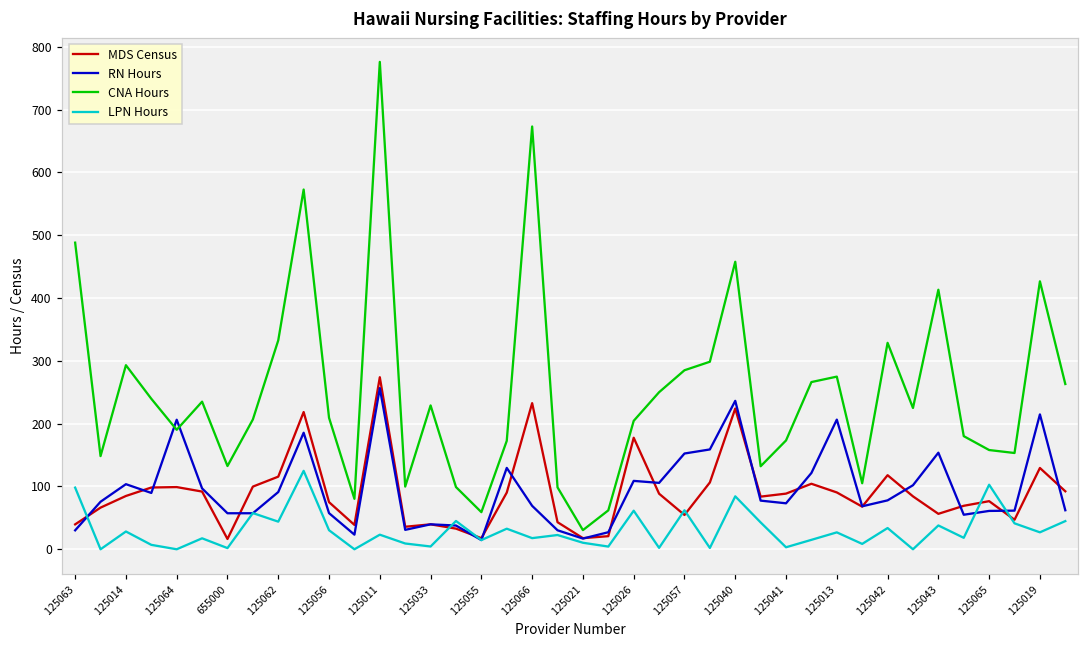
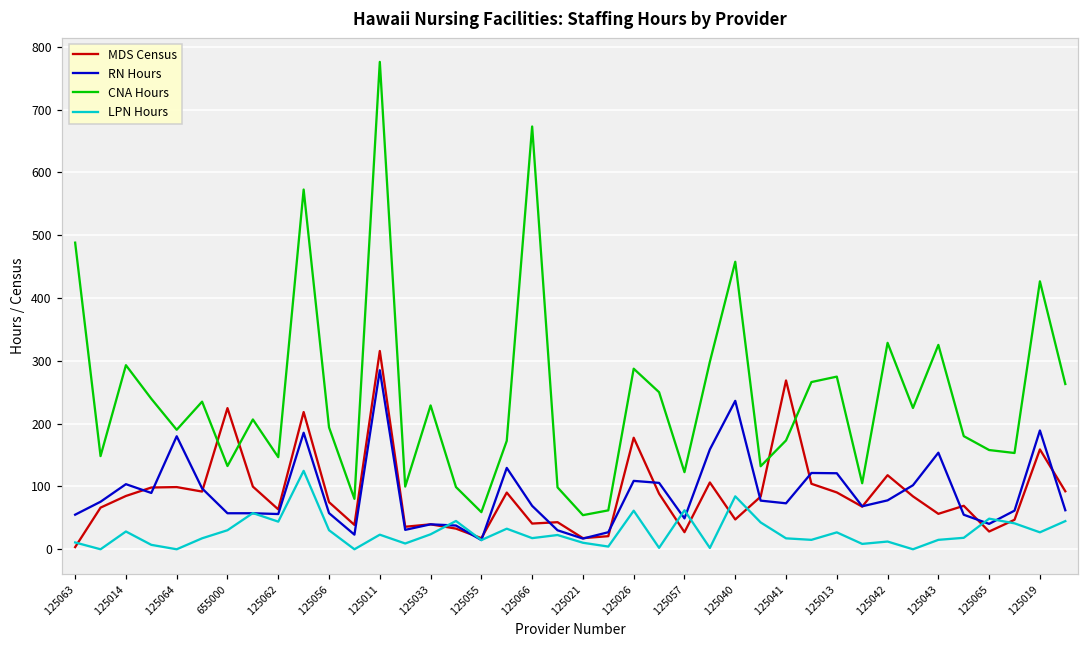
  {
    "MDS Census": {
-     "125063": 40,
+     "125063": 0,
      "125014": 80,
      "125064": 100,
-     "655000": 20,
-     "125062": 120,
+     "655000": 220,
+     "125062": 60,
      "125056": 80,
-     "125011": 270,
-     "125066": 230,
+     "125011": 320,
+     "125066": 40,
      "125026": 180,
-     "125057": 50,
-     "125040": 220,
-     "125041": 90,
+     "125057": 30,
+     "125040": 50,
+     "125041": 270,
      "125013": 90,
      "125042": 120,
      "125043": 60,
-     "125065": 80,
-     "125019": 130
+     "125065": 30,
+     "125019": 160
    },
    "RN Hours": {
-     "125063": 30,
+     "125063": 60,
      "125014": 100,
-     "125064": 210,
+     "125064": 180,
      "655000": 60,
-     "125062": 90,
+     "125062": 60,
      "125056": 60,
-     "125011": 260,
+     "125011": 280,
      "125066": 70,
      "125026": 110,
-     "125057": 150,
+     "125057": 50,
      "125040": 240,
      "125041": 70,
-     "125013": 210,
+     "125013": 120,
      "125042": 80,
      "125043": 150,
-     "125065": 60,
-     "125019": 210
+     "125065": 40,
+     "125019": 190
    },
    "CNA Hours": {
      "125063": 490,
      "125014": 290,
      "125064": 190,
      "655000": 130,
-     "125062": 330,
-     "125056": 210,
+     "125062": 150,
+     "125056": 190,
      "125011": 780,
      "125033": 230,
      "125055": 60,
      "125066": 670,
-     "125021": 30,
-     "125026": 200,
-     "125057": 280,
+     "125021": 50,
+     "125026": 290,
+     "125057": 120,
      "125040": 460,
      "125041": 170,
      "125013": 270,
      "125042": 330,
-     "125043": 410,
+     "125043": 330,
      "125065": 160,
      "125019": 430
    },
    "LPN Hours": {
-     "125063": 100,
+     "125063": 10,
      "125014": 30,
      "125064": 0,
-     "655000": 0,
+     "655000": 30,
      "125062": 40,
      "125056": 30,
      "125011": 20,
-     "125033": 0,
+     "125033": 20,
      "125066": 20,
      "125021": 10,
      "125026": 60,
      "125057": 60,
      "125040": 80,
-     "125041": 0,
+     "125041": 20,
      "125013": 30,
-     "125042": 30,
-     "125043": 40,
-     "125065": 100,
+     "125042": 10,
+     "125043": 20,
+     "125065": 50,
      "125019": 30
    }
  }
